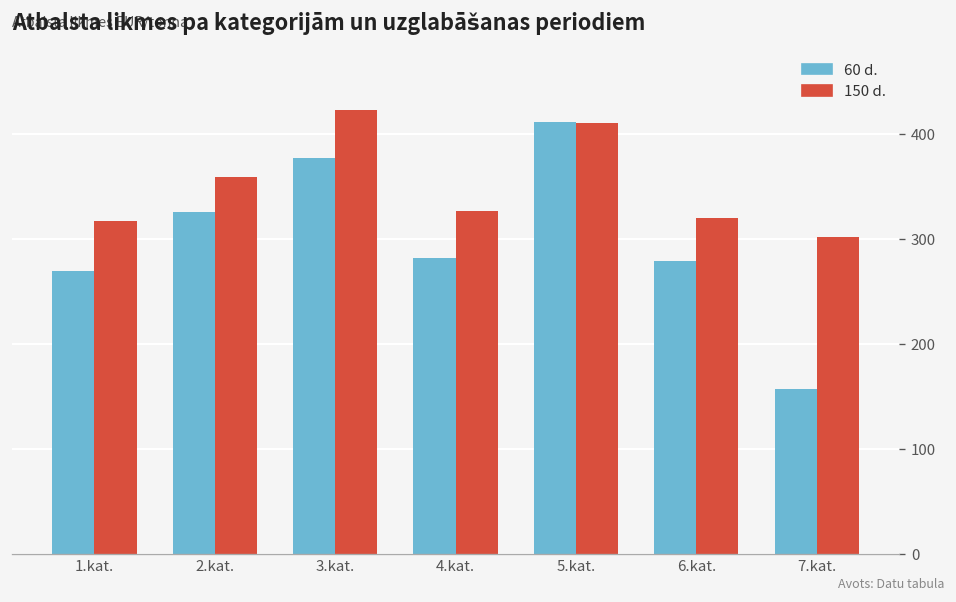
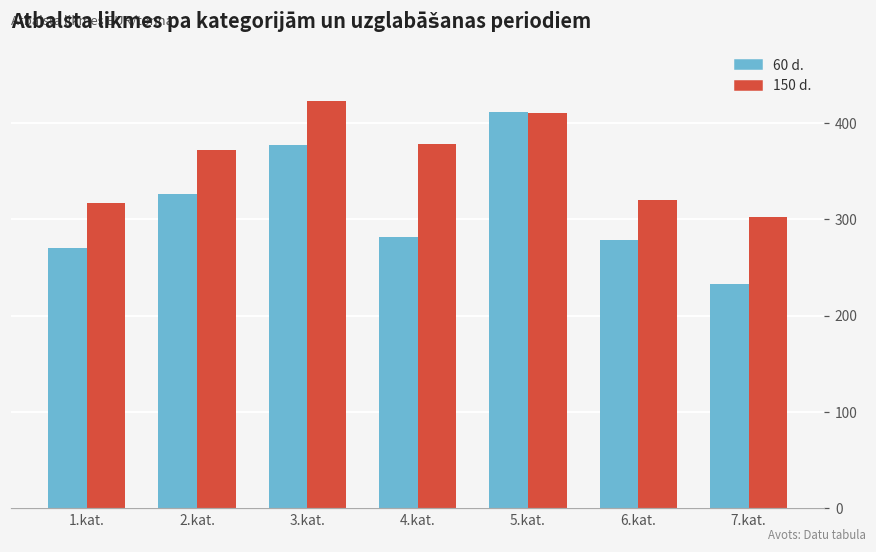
  {
    "60 d.": {
      "1.kat.": 270,
      "2.kat.": 330,
      "3.kat.": 380,
      "4.kat.": 280,
      "5.kat.": 410,
      "6.kat.": 280,
-     "7.kat.": 160
+     "7.kat.": 230
    },
    "150 d.": {
      "1.kat.": 320,
-     "2.kat.": 360,
+     "2.kat.": 370,
      "3.kat.": 420,
-     "4.kat.": 330,
+     "4.kat.": 380,
      "5.kat.": 410,
      "6.kat.": 320,
      "7.kat.": 300
    }
  }
